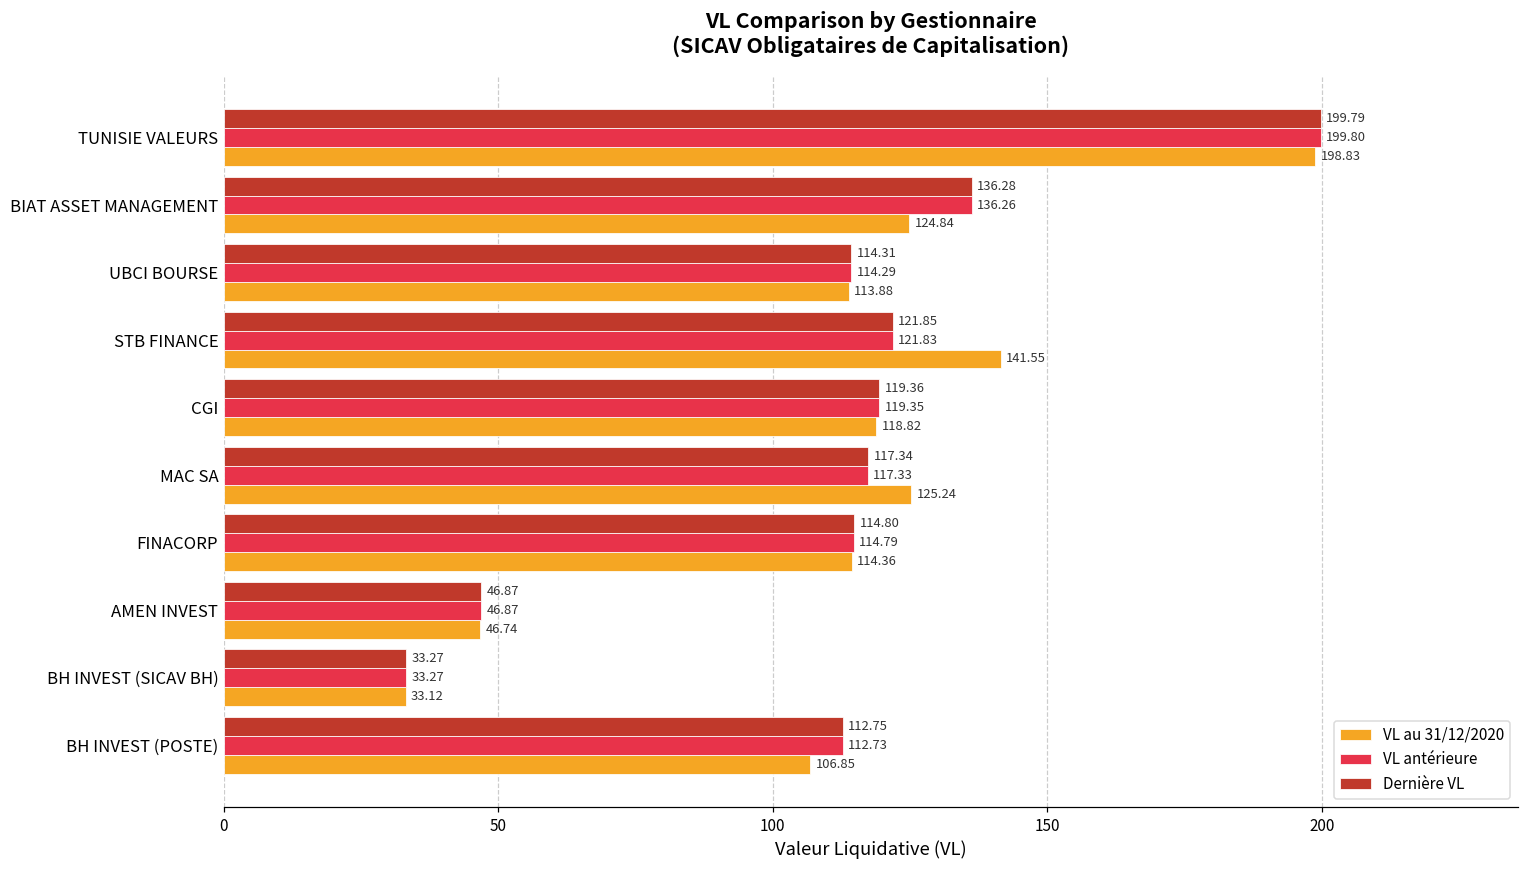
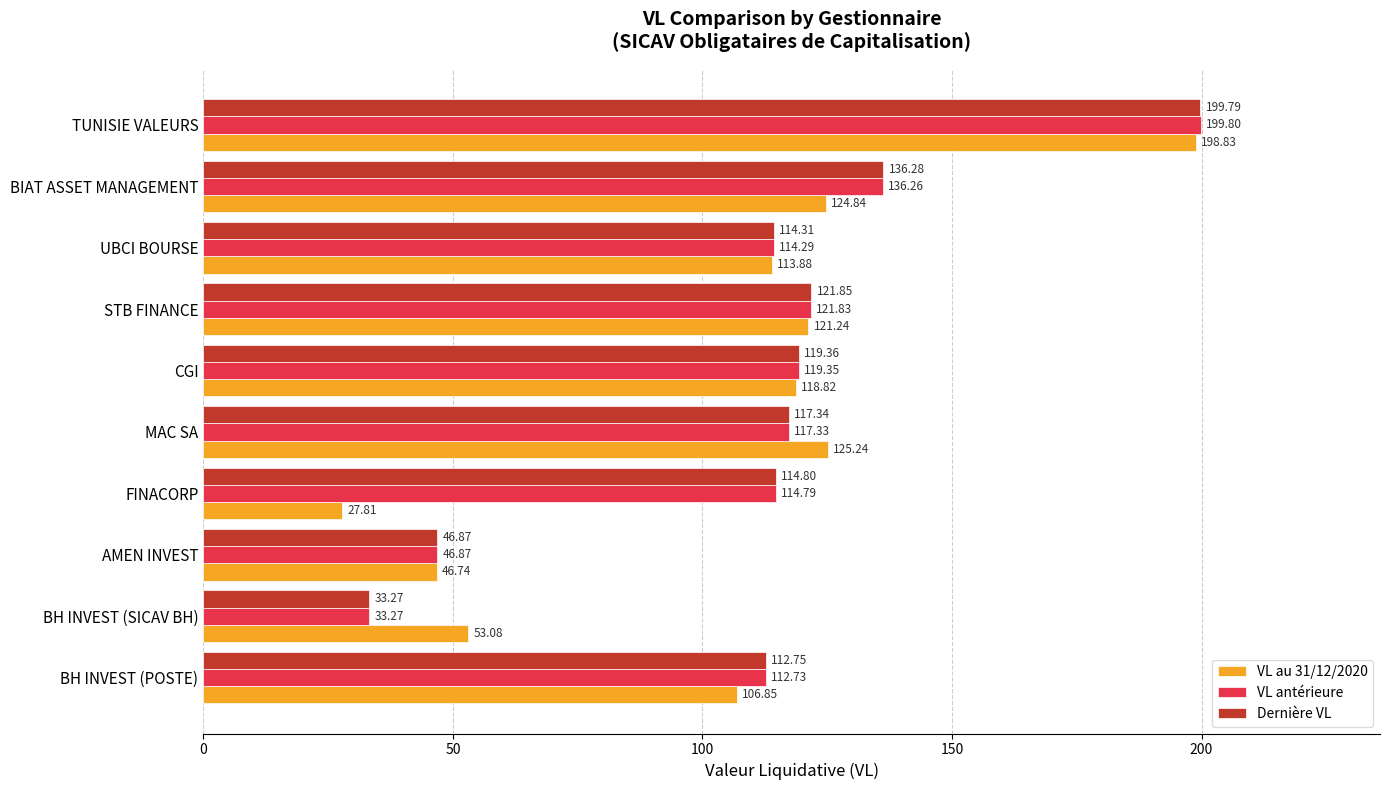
  {
    "VL au 31/12/2020": {
      "TUNISIE VALEURS": 198.83,
      "BIAT ASSET MANAGEMENT": 124.84,
      "UBCI BOURSE": 113.88,
-     "STB FINANCE": 141.55,
+     "STB FINANCE": 121.24,
      "CGI": 118.82,
      "MAC SA": 125.24,
-     "FINACORP": 114.36,
+     "FINACORP": 27.81,
      "AMEN INVEST": 46.74,
-     "BH INVEST (SICAV BH)": 33.12,
+     "BH INVEST (SICAV BH)": 53.08,
      "BH INVEST (POSTE)": 106.85
    }
  }
